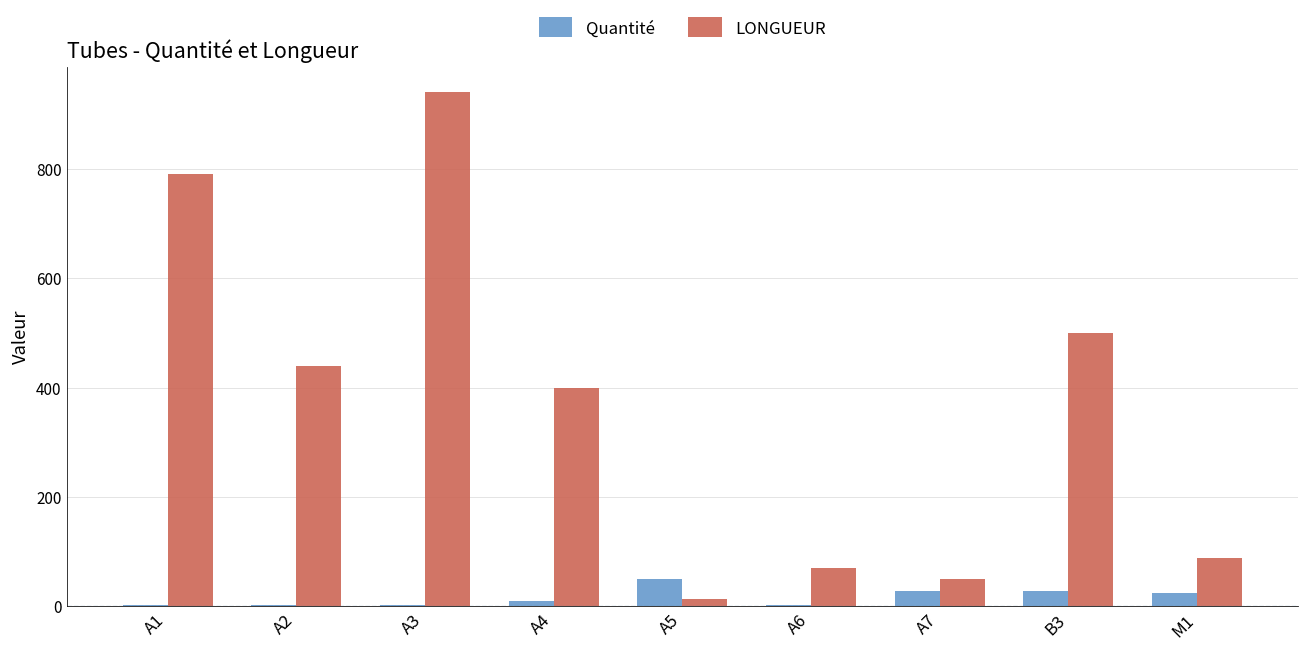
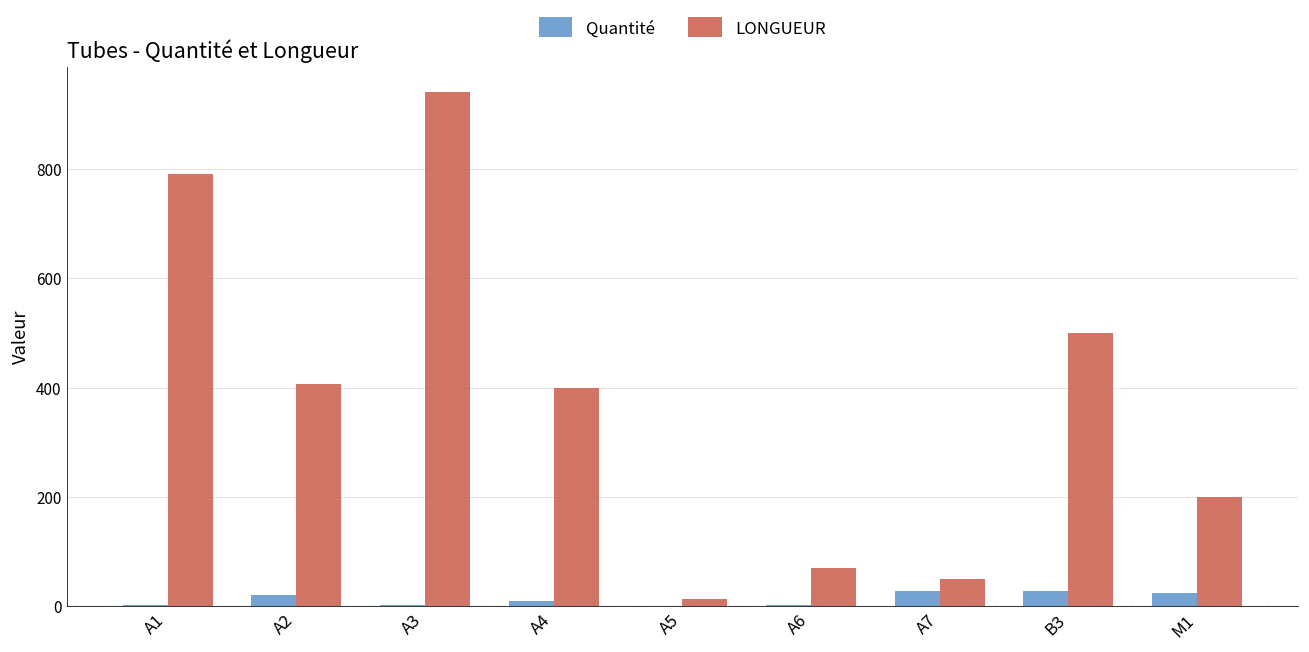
  {
    "Quantité": {
-     "A2": 0,
+     "A2": 20,
      "A4": 10,
-     "A5": 50,
+     "A5": 0,
      "A7": 30,
      "B3": 30,
      "M1": 20
    },
    "LONGUEUR": {
      "A1": 790,
-     "A2": 440,
+     "A2": 410,
      "A3": 940,
      "A4": 400,
      "A5": 10,
      "A6": 70,
      "A7": 50,
      "B3": 500,
-     "M1": 90
+     "M1": 200
    }
  }
